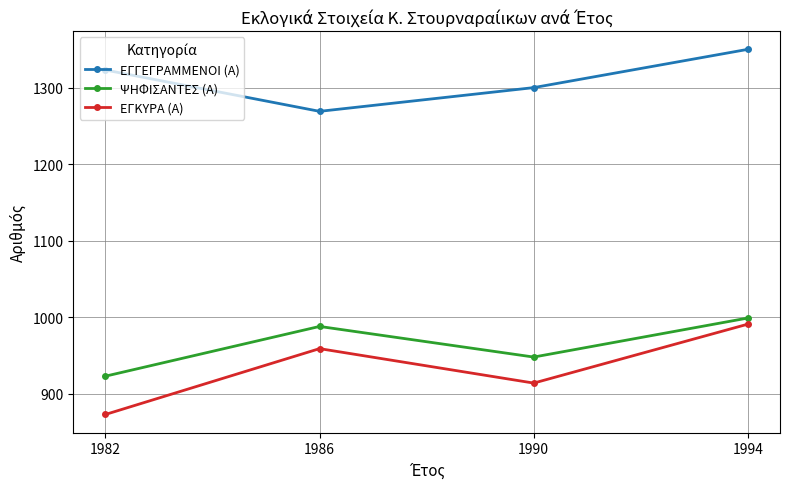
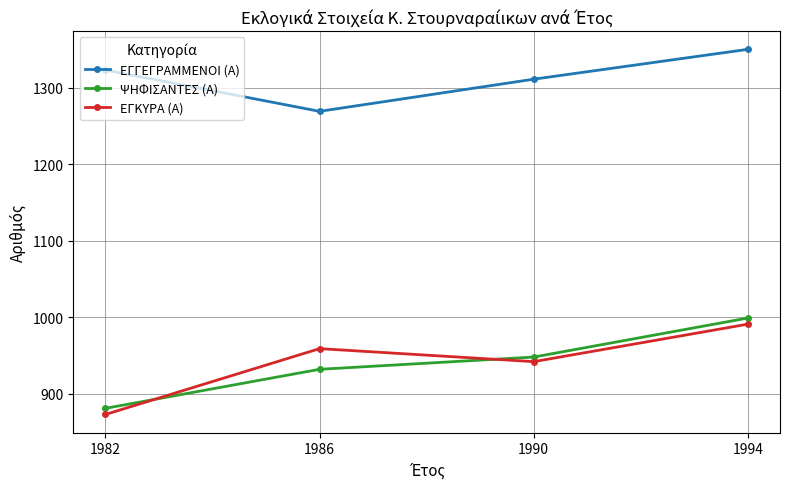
  {
    "ΕΓΓΕΓΡΑΜΜΕΝΟΙ (Α)": {
      "1986": 1270,
-     "1990": 1300,
+     "1990": 1310,
      "1994": 1350
    },
    "ΨΗΦΙΣΑΝΤΕΣ (Α)": {
-     "1982": 920,
-     "1986": 990,
+     "1982": 880,
+     "1986": 930,
      "1990": 950,
      "1994": 1000
    },
    "ΕΓΚΥΡΑ (Α)": {
      "1982": 870,
      "1986": 960,
-     "1990": 910,
+     "1990": 940,
      "1994": 990
    }
  }
